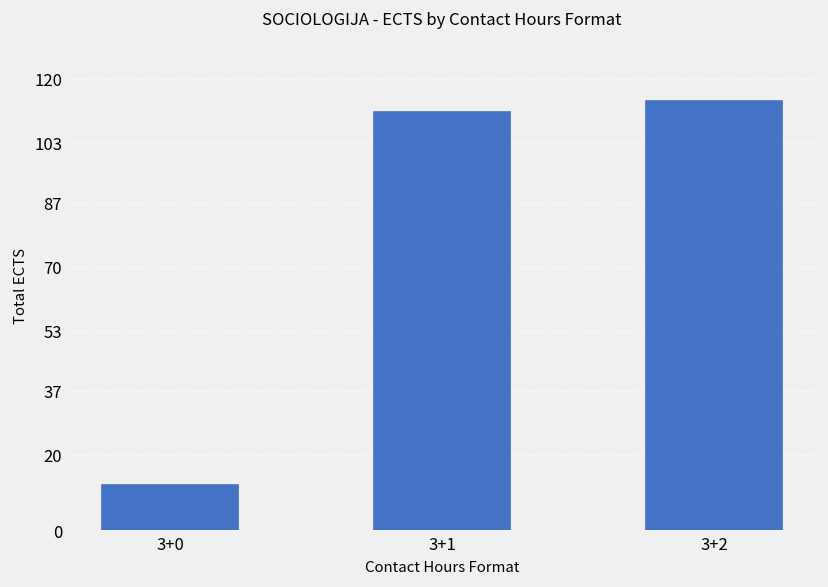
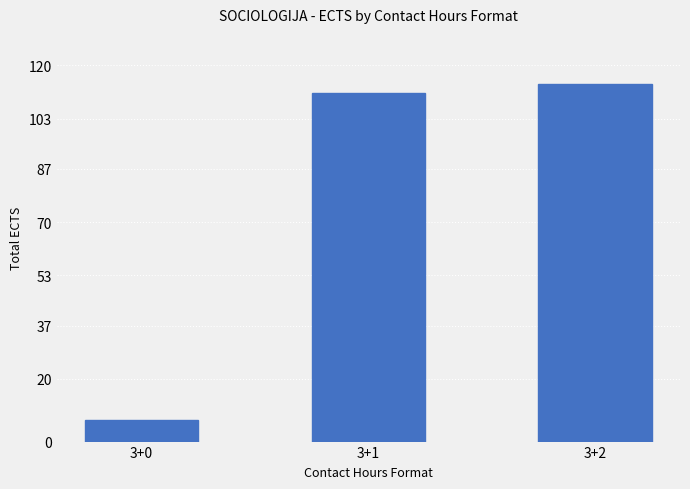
  {
-   "3+0": 12,
+   "3+0": 7,
    "3+1": 111,
    "3+2": 114
  }
